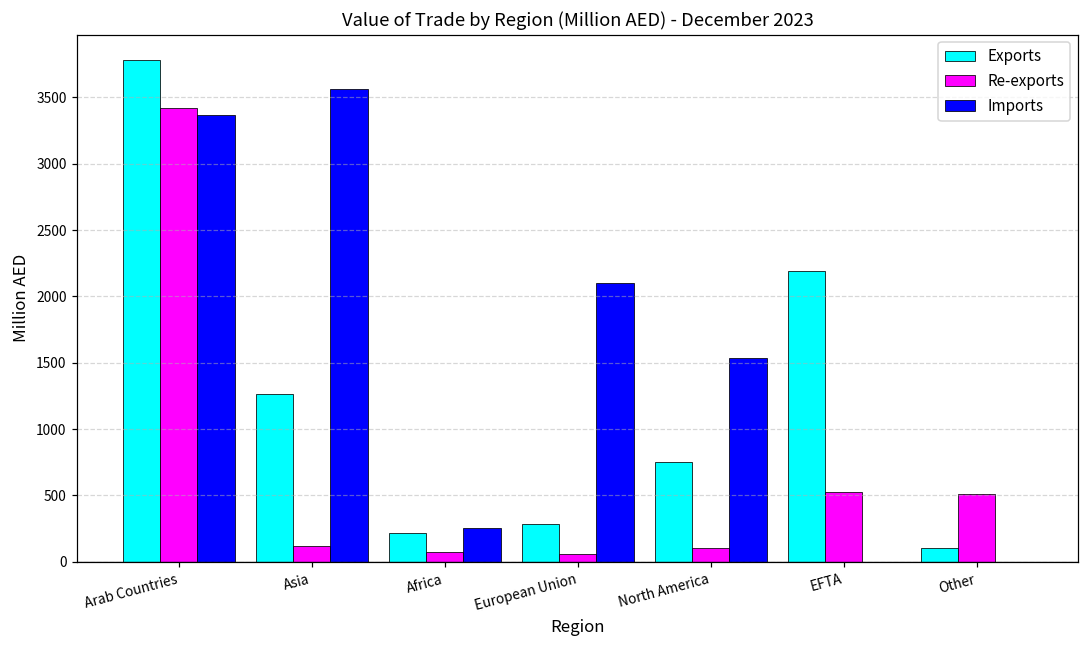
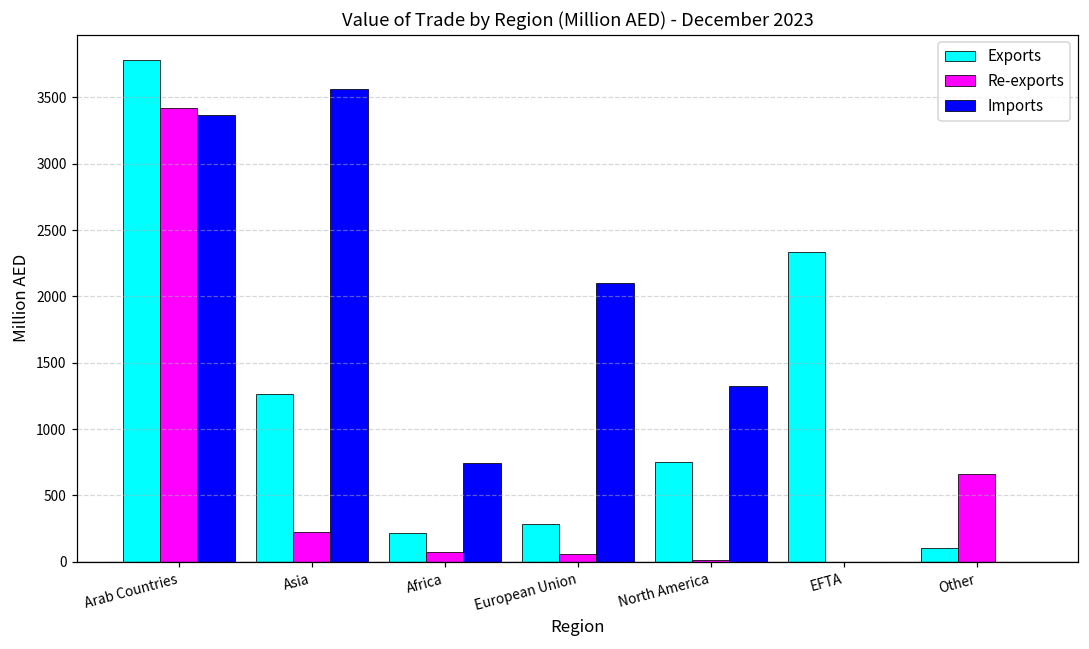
  {
    "Exports": {
      "Arab Countries": 3780,
      "Asia": 1270,
      "Africa": 220,
      "European Union": 280,
      "North America": 750,
-     "EFTA": 2190,
+     "EFTA": 2340,
      "Other": 110
    },
    "Re-exports": {
      "Arab Countries": 3420,
-     "Asia": 120,
+     "Asia": 230,
      "Africa": 80,
      "European Union": 60,
-     "North America": 110,
-     "EFTA": 530,
-     "Other": 510
+     "North America": 10,
+     "EFTA": 0,
+     "Other": 660
    },
    "Imports": {
      "Arab Countries": 3370,
      "Asia": 3560,
-     "Africa": 250,
+     "Africa": 740,
      "European Union": 2100,
-     "North America": 1530,
+     "North America": 1330,
      "EFTA": 0,
      "Other": 0
    }
  }
